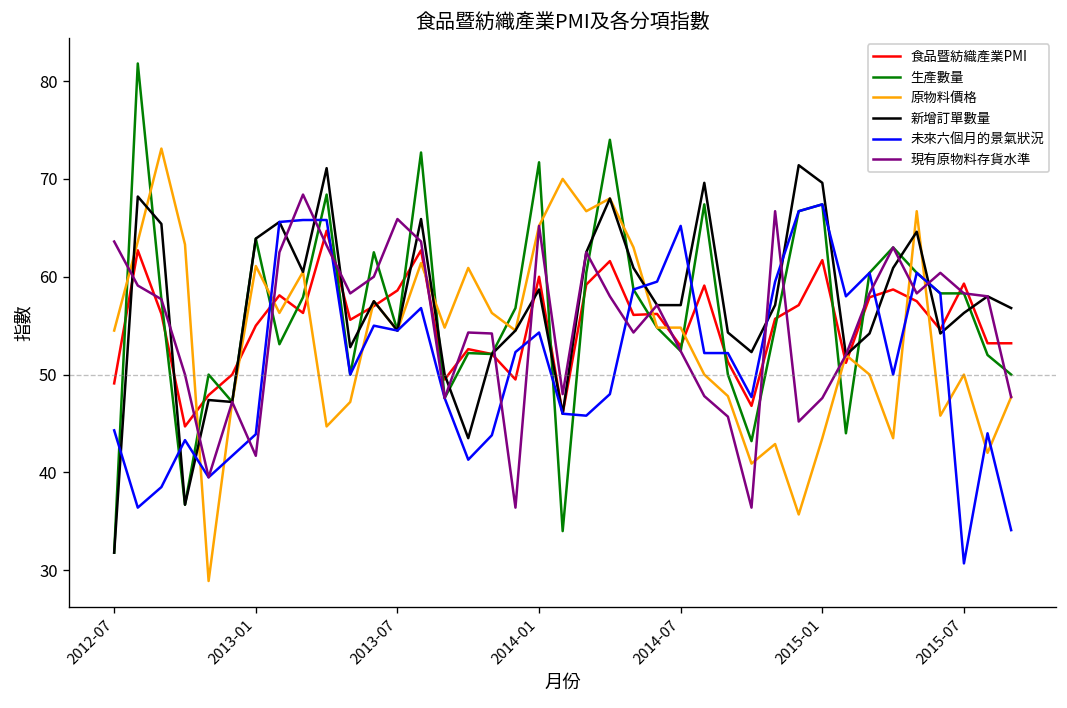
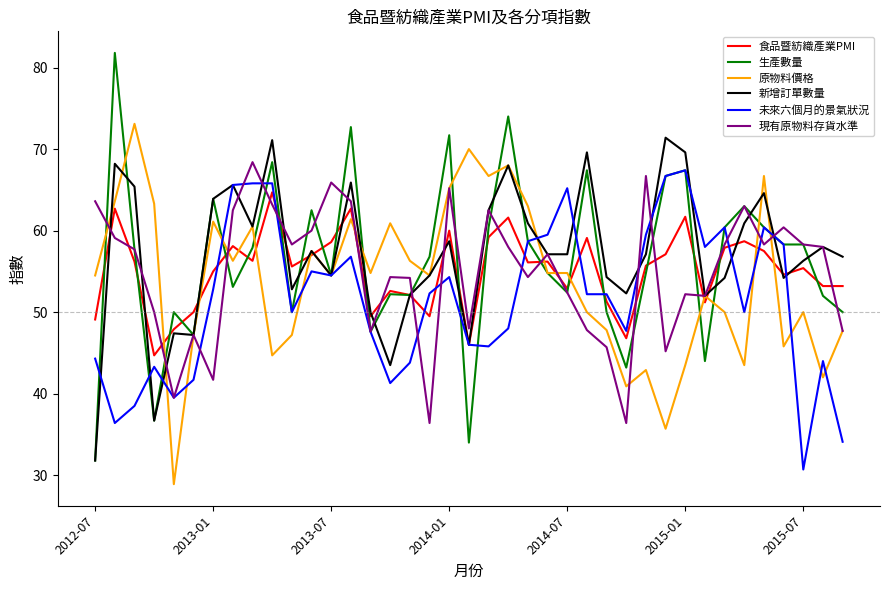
  {
    "食品暨紡織產業PMI": {
      "2012-07": 49,
      "2013-01": 55,
      "2013-07": 59,
      "2014-01": 60,
      "2014-07": 53,
      "2015-01": 62,
-     "2015-07": 59
+     "2015-07": 55
    },
    "生產數量": {
      "2014-01": 72
    },
    "原物料價格": {
      "2012-07": 55,
      "2013-01": 61,
      "2014-07": 55,
      "2015-01": 44,
      "2015-07": 50
    },
    "新增訂單數量": {
      "2014-01": 59,
      "2014-07": 57,
      "2015-01": 70,
      "2015-07": 56
    },
    "未來六個月的景氣狀況": {
      "2012-07": 44,
-     "2013-01": 44,
+     "2013-01": 53,
      "2014-01": 54,
      "2014-07": 65,
      "2015-07": 31
    },
    "現有原物料存貨水準": {
      "2012-07": 64,
      "2013-01": 42,
      "2013-07": 66,
-     "2015-01": 48
+     "2015-01": 52
    }
  }
